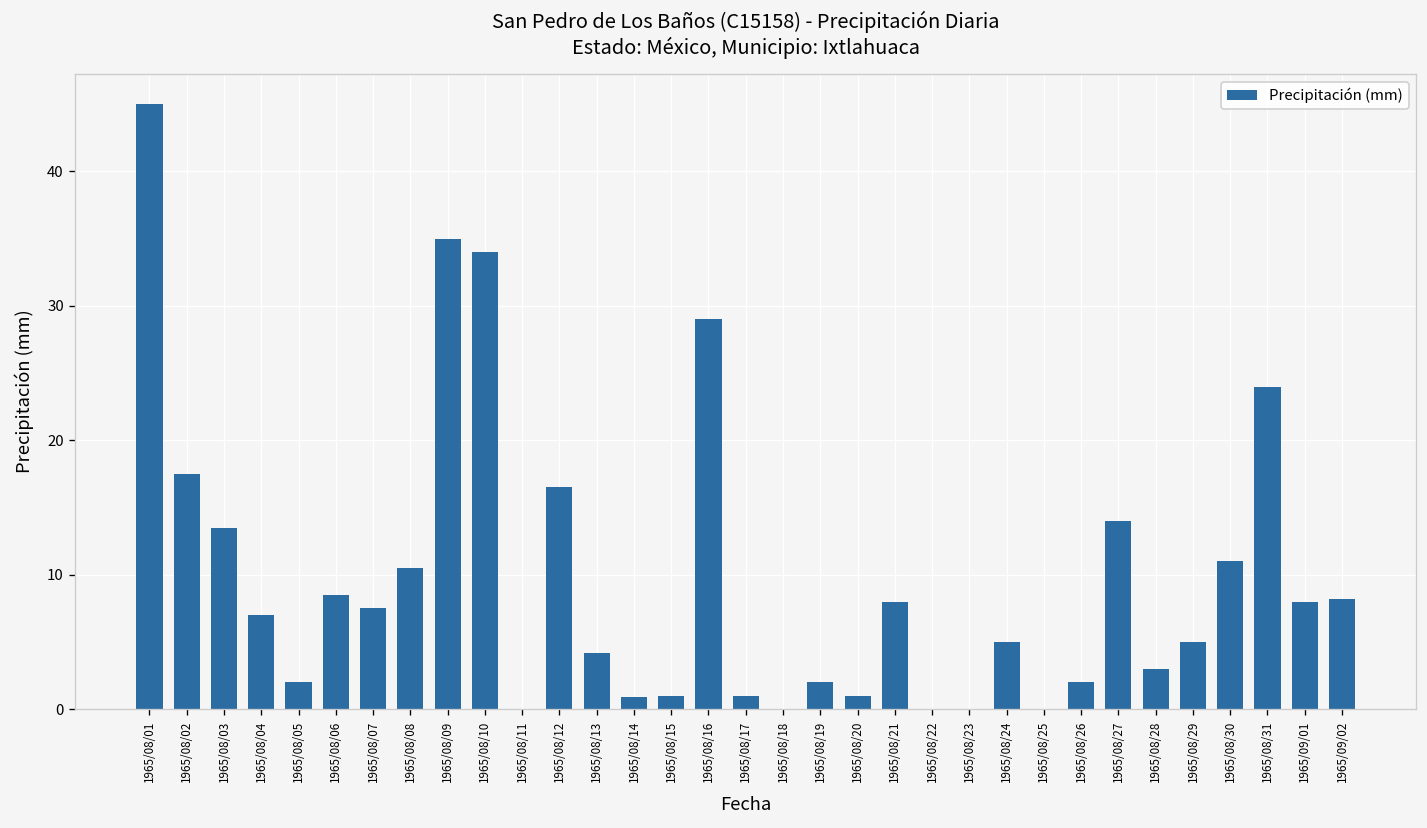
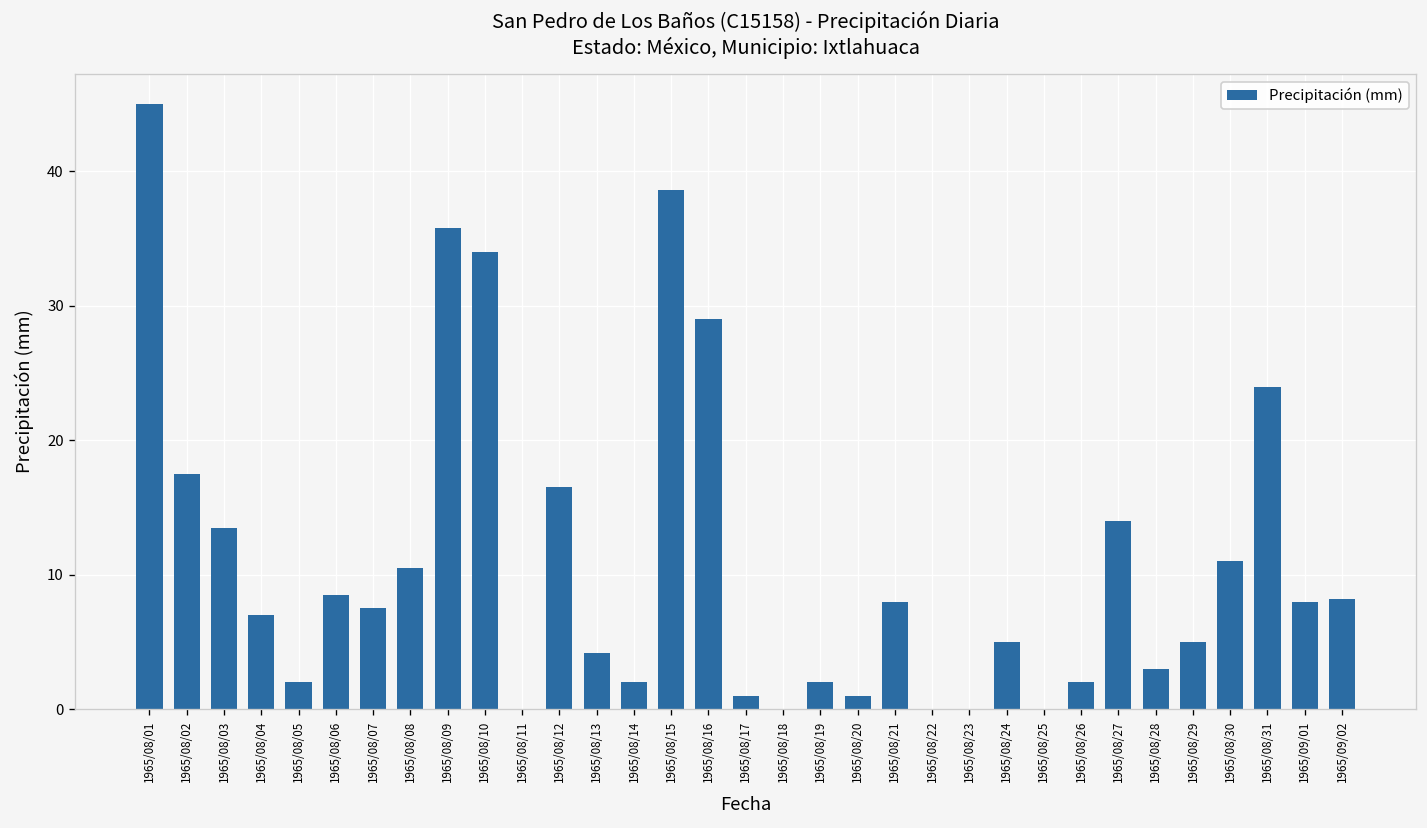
  {
    "1965/08/01": 45.0,
    "1965/08/02": 17.5,
    "1965/08/03": 13.5,
    "1965/08/04": 7.0,
    "1965/08/05": 2.0,
    "1965/08/06": 8.5,
    "1965/08/07": 7.5,
    "1965/08/08": 10.5,
-   "1965/08/09": 35.0,
+   "1965/08/09": 35.8,
    "1965/08/10": 34.0,
    "1965/08/11": 0.0,
    "1965/08/12": 16.5,
    "1965/08/13": 4.2,
-   "1965/08/14": 0.9,
-   "1965/08/15": 1.0,
+   "1965/08/14": 2.0,
+   "1965/08/15": 38.6,
    "1965/08/16": 29.0,
    "1965/08/17": 1.0,
    "1965/08/18": 0.0,
    "1965/08/19": 2.0,
    "1965/08/20": 1.0,
    "1965/08/21": 8.0,
    "1965/08/22": 0.0,
    "1965/08/23": 0.0,
    "1965/08/24": 5.0,
    "1965/08/25": 0.0,
    "1965/08/26": 2.0,
    "1965/08/27": 14.0,
    "1965/08/28": 3.0,
    "1965/08/29": 5.0,
    "1965/08/30": 11.0,
    "1965/08/31": 24.0,
    "1965/09/01": 8.0,
    "1965/09/02": 8.2
  }
